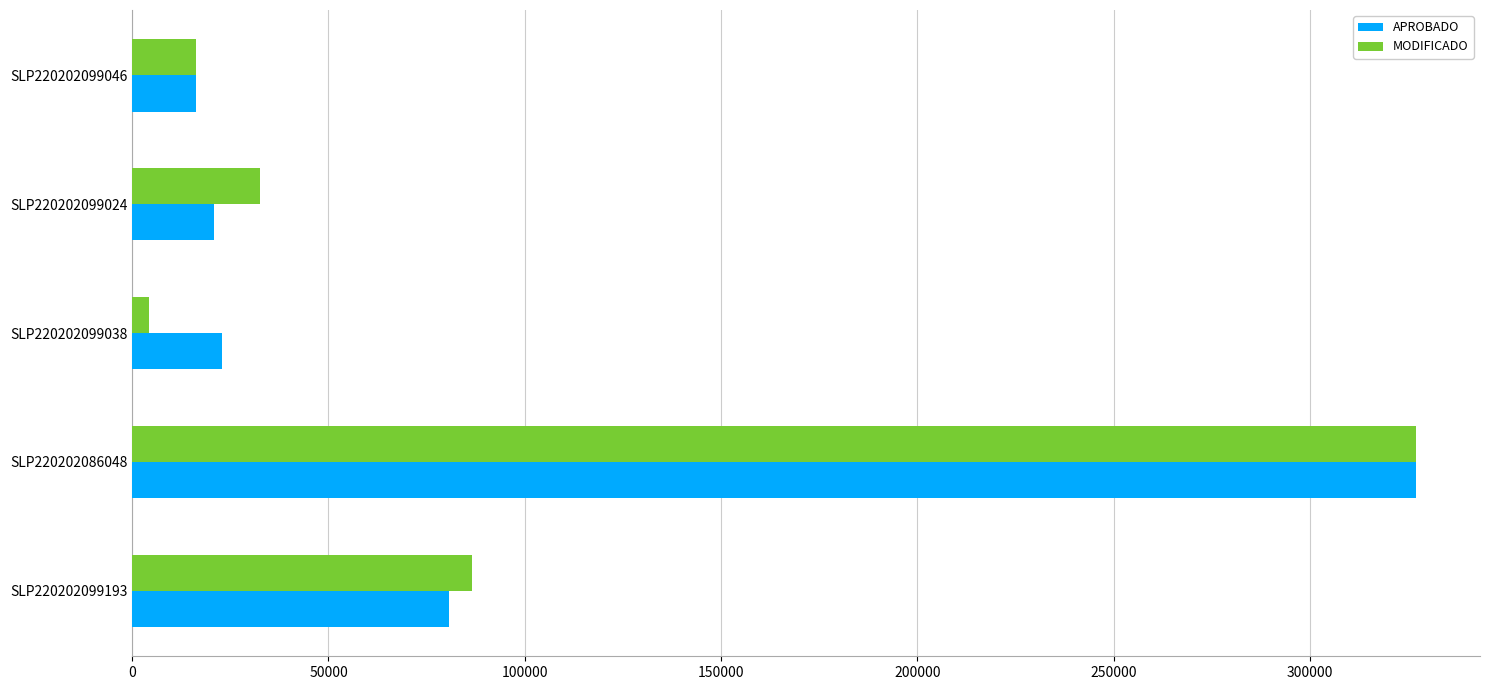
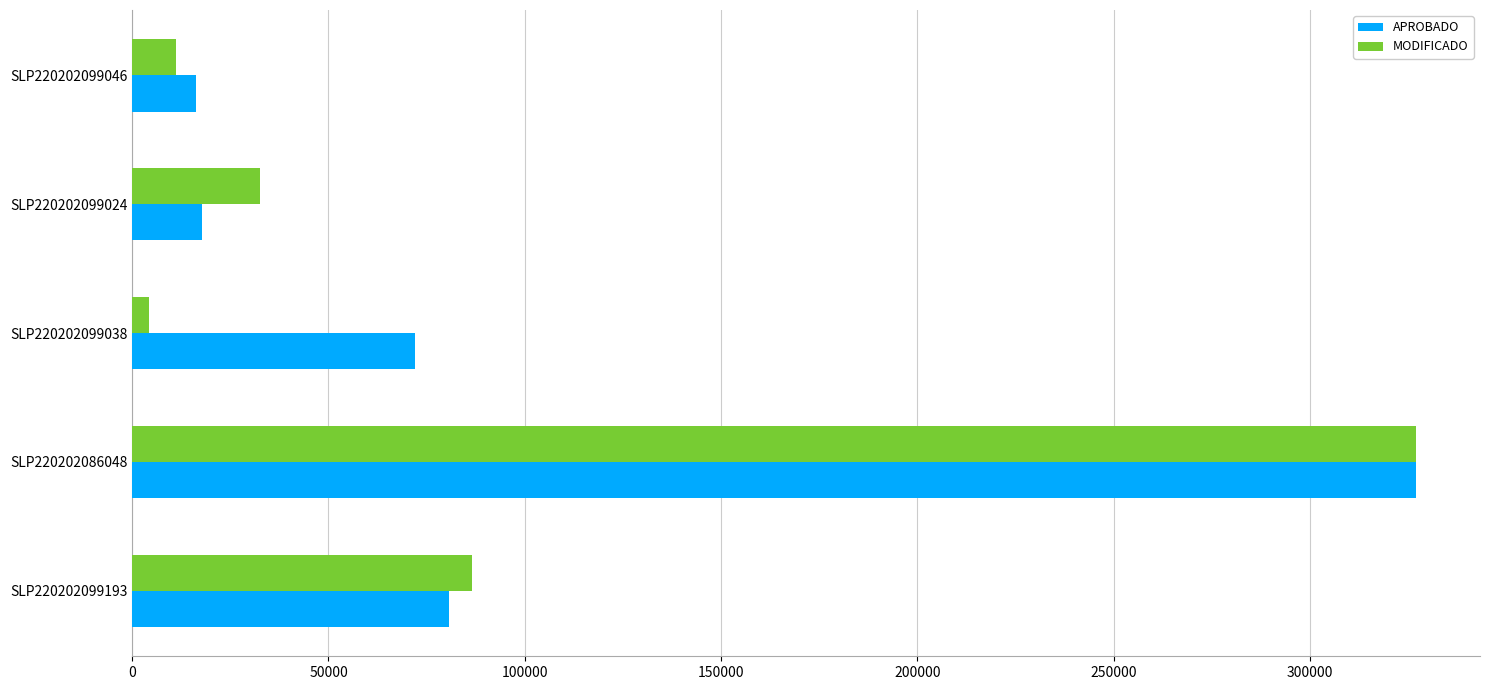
  {
    "APROBADO": {
      "SLP220202099046": 16000,
-     "SLP220202099024": 21000,
-     "SLP220202099038": 23000,
+     "SLP220202099024": 18000,
+     "SLP220202099038": 72000,
      "SLP220202086048": 327000,
      "SLP220202099193": 81000
    },
    "MODIFICADO": {
-     "SLP220202099046": 16000,
+     "SLP220202099046": 11000,
      "SLP220202099024": 33000,
      "SLP220202099038": 4000,
      "SLP220202086048": 327000,
      "SLP220202099193": 87000
    }
  }
